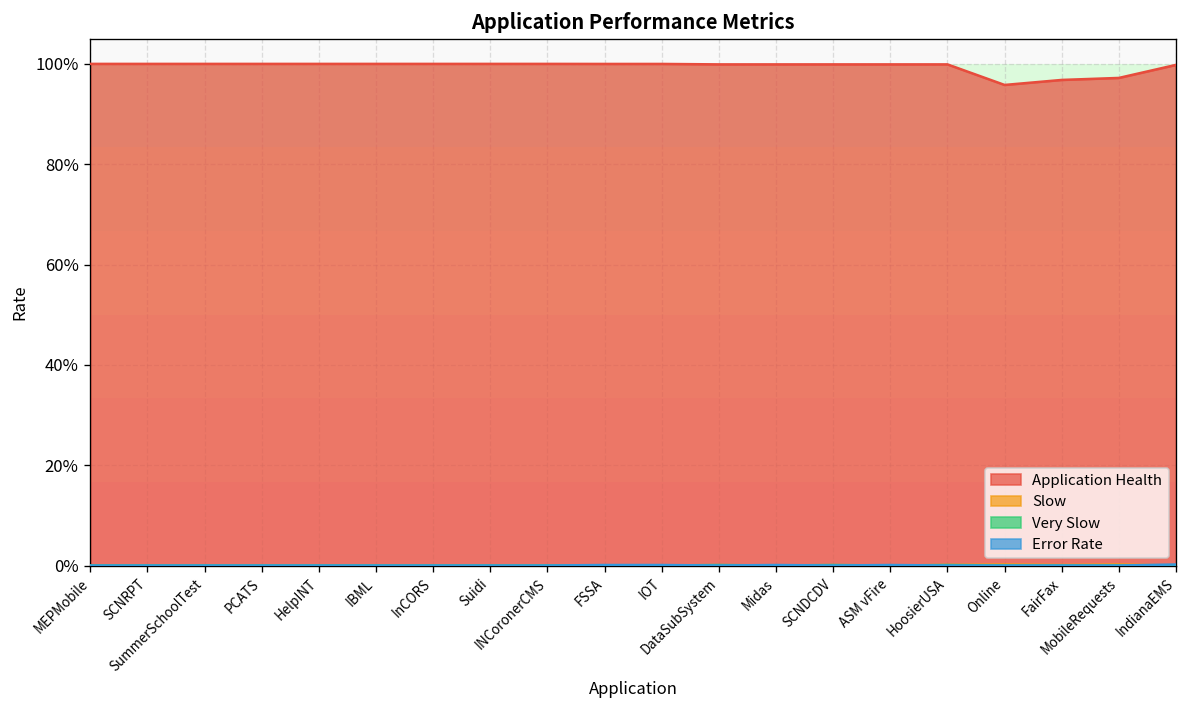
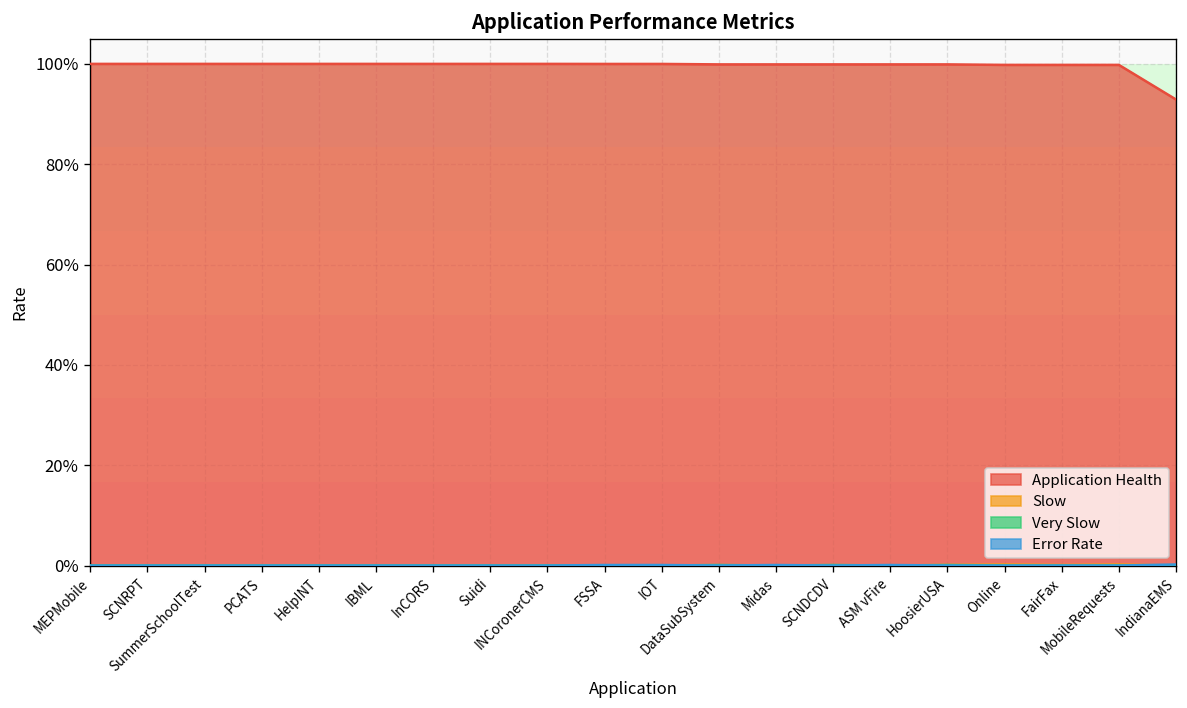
  {
    "Application Health": {
      "MEPMobile": "100%",
      "SCNRPT": "100%",
      "SummerSchoolTest": "100%",
      "PCATS": "100%",
      "HelpINT": "100%",
      "IBML": "100%",
      "InCORS": "100%",
      "Suidi": "100%",
      "INCoronerCMS": "100%",
      "FSSA": "100%",
      "IOT": "100%",
      "DataSubSystem": "100%",
      "Midas": "100%",
      "SCNDCDV": "100%",
      "ASM vFire": "100%",
      "HoosierUSA": "100%",
-     "Online": "96%",
-     "FairFax": "97%",
-     "MobileRequests": "97%",
-     "IndianaEMS": "100%"
+     "Online": "100%",
+     "FairFax": "100%",
+     "MobileRequests": "100%",
+     "IndianaEMS": "93%"
    }
  }
